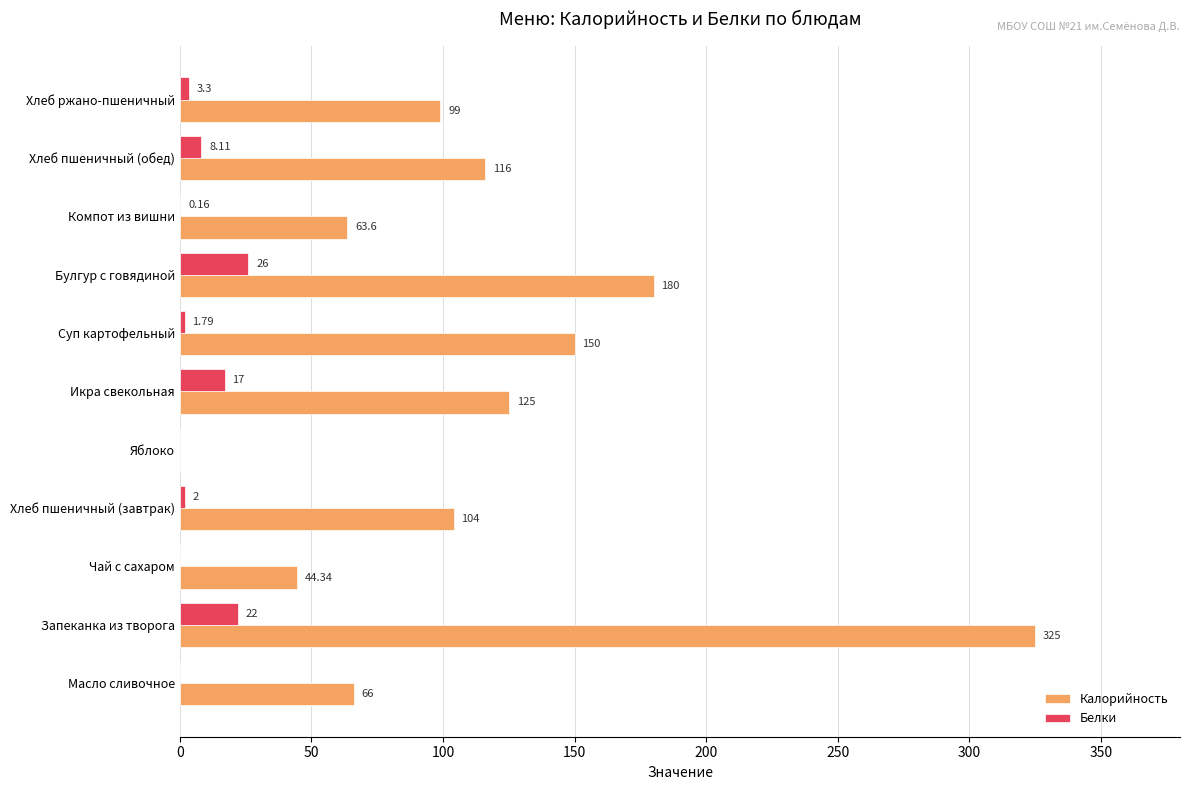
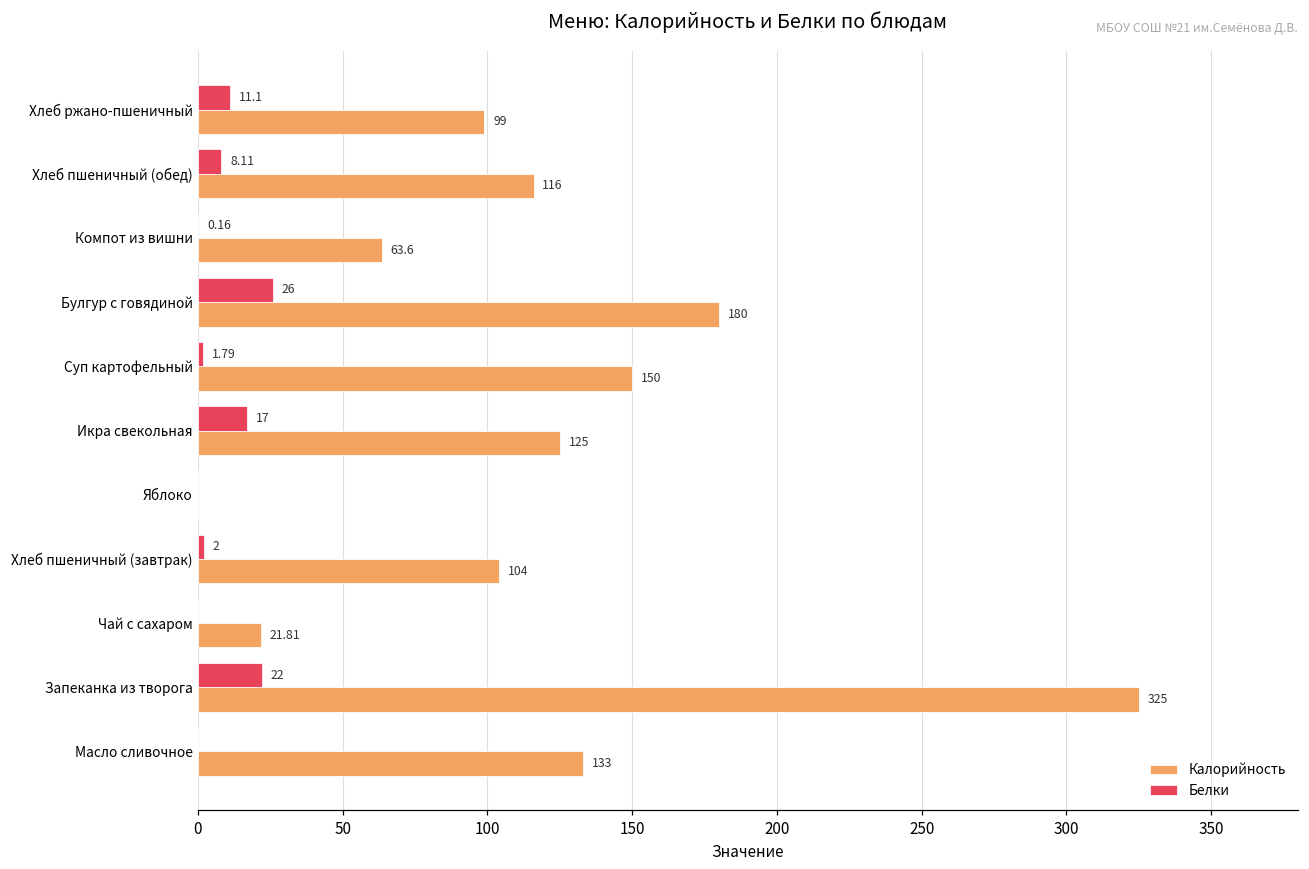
  {
    "Калорийность": {
      "Хлеб ржано-пшеничный": 99,
      "Хлеб пшеничный (обед)": 116,
      "Компот из вишни": 63.6,
      "Булгур с говядиной": 180,
      "Суп картофельный": 150,
      "Икра свекольная": 125,
      "Хлеб пшеничный (завтрак)": 104,
-     "Чай с сахаром": 44.34,
+     "Чай с сахаром": 21.81,
      "Запеканка из творога": 325,
-     "Масло сливочное": 66
+     "Масло сливочное": 133
    },
    "Белки": {
-     "Хлеб ржано-пшеничный": 3.3,
+     "Хлеб ржано-пшеничный": 11.1,
      "Хлеб пшеничный (обед)": 8.11,
      "Компот из вишни": 0.16,
      "Булгур с говядиной": 26,
      "Суп картофельный": 1.79,
      "Икра свекольная": 17,
      "Хлеб пшеничный (завтрак)": 2,
      "Запеканка из творога": 22
    }
  }
